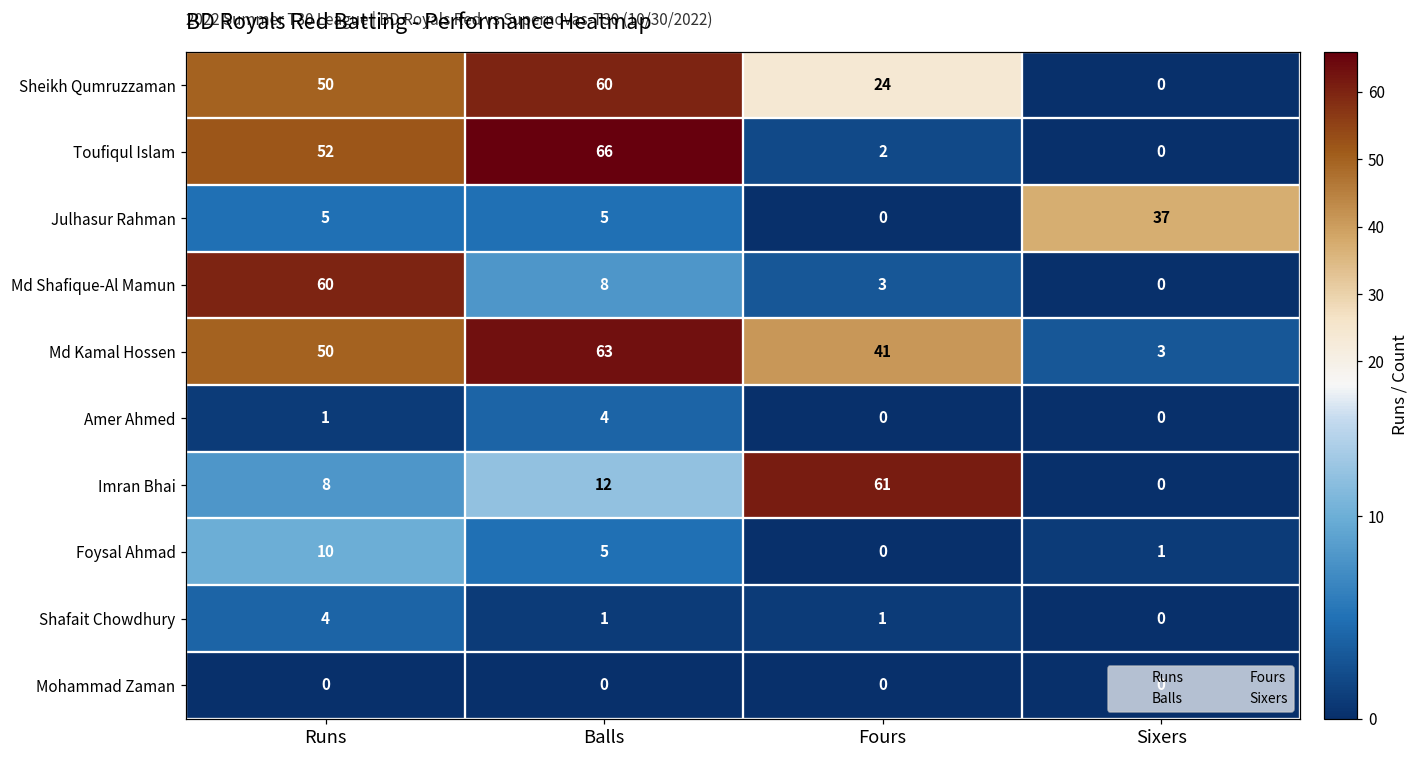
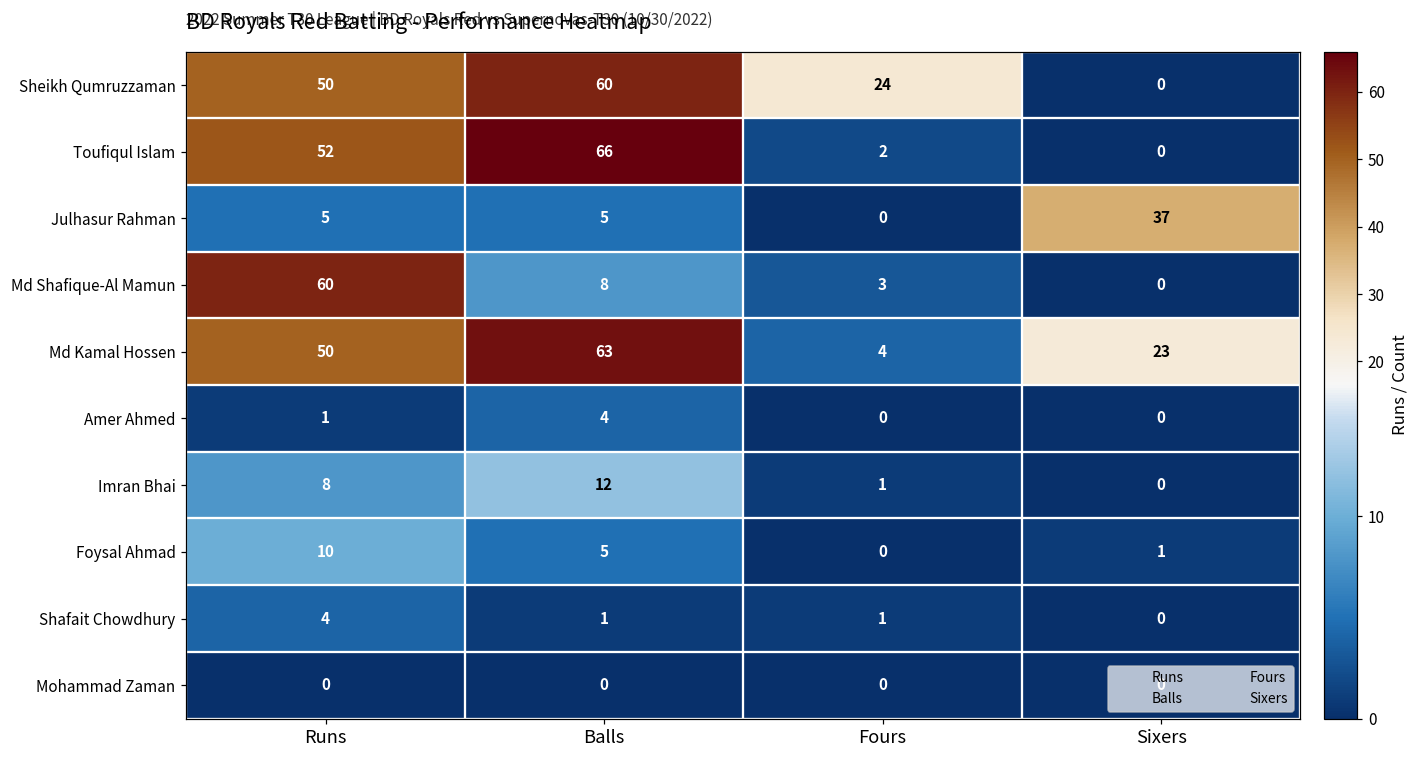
  {
    "Sheikh Qumruzzaman": {
      "Runs": 50,
      "Balls": 60,
      "Fours": 24,
      "Sixers": 0
    },
    "Toufiqul Islam": {
      "Runs": 52,
      "Balls": 66,
      "Fours": 2,
      "Sixers": 0
    },
    "Julhasur Rahman": {
      "Runs": 5,
      "Balls": 5,
      "Fours": 0,
      "Sixers": 37
    },
    "Md Shafique-Al Mamun": {
      "Runs": 60,
      "Balls": 8,
      "Fours": 3,
      "Sixers": 0
    },
    "Md Kamal Hossen": {
      "Runs": 50,
      "Balls": 63,
-     "Fours": 41,
-     "Sixers": 3
+     "Fours": 4,
+     "Sixers": 23
    },
    "Amer Ahmed": {
      "Runs": 1,
      "Balls": 4,
      "Fours": 0,
      "Sixers": 0
    },
    "Imran Bhai": {
      "Runs": 8,
      "Balls": 12,
-     "Fours": 61,
+     "Fours": 1,
      "Sixers": 0
    },
    "Foysal Ahmad": {
      "Runs": 10,
      "Balls": 5,
      "Fours": 0,
      "Sixers": 1
    },
    "Shafait Chowdhury": {
      "Runs": 4,
      "Balls": 1,
      "Fours": 1,
      "Sixers": 0
    },
    "Mohammad Zaman": {
      "Runs": 0,
      "Balls": 0,
      "Fours": 0
    }
  }
